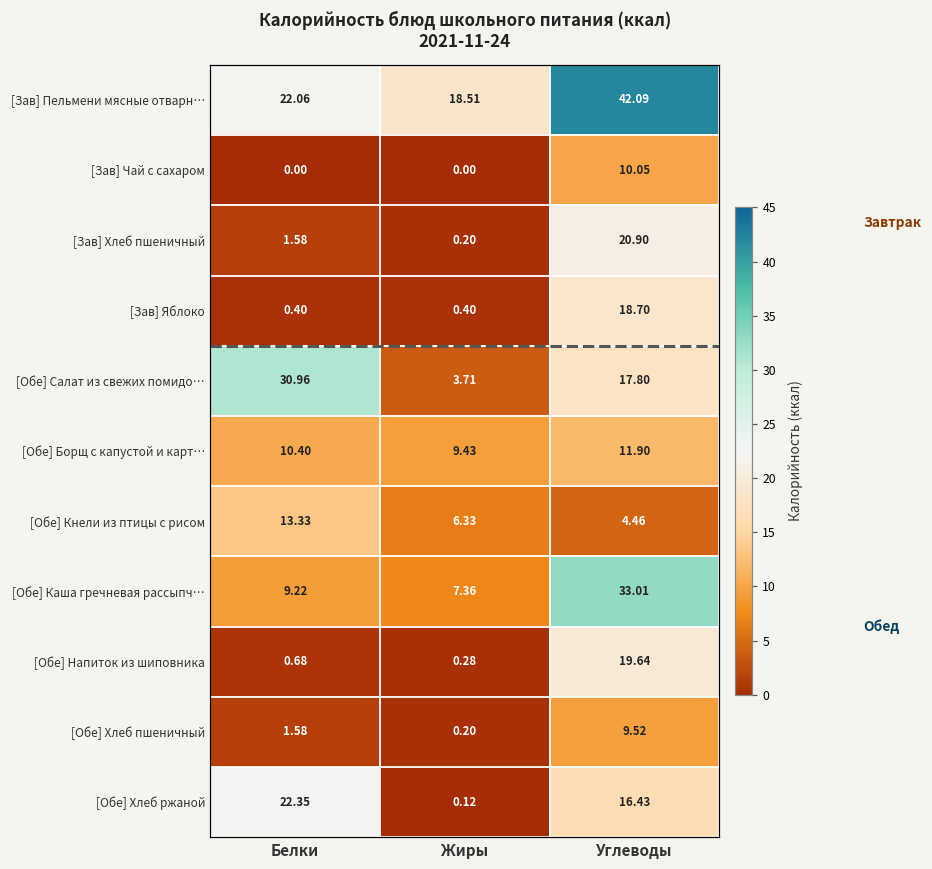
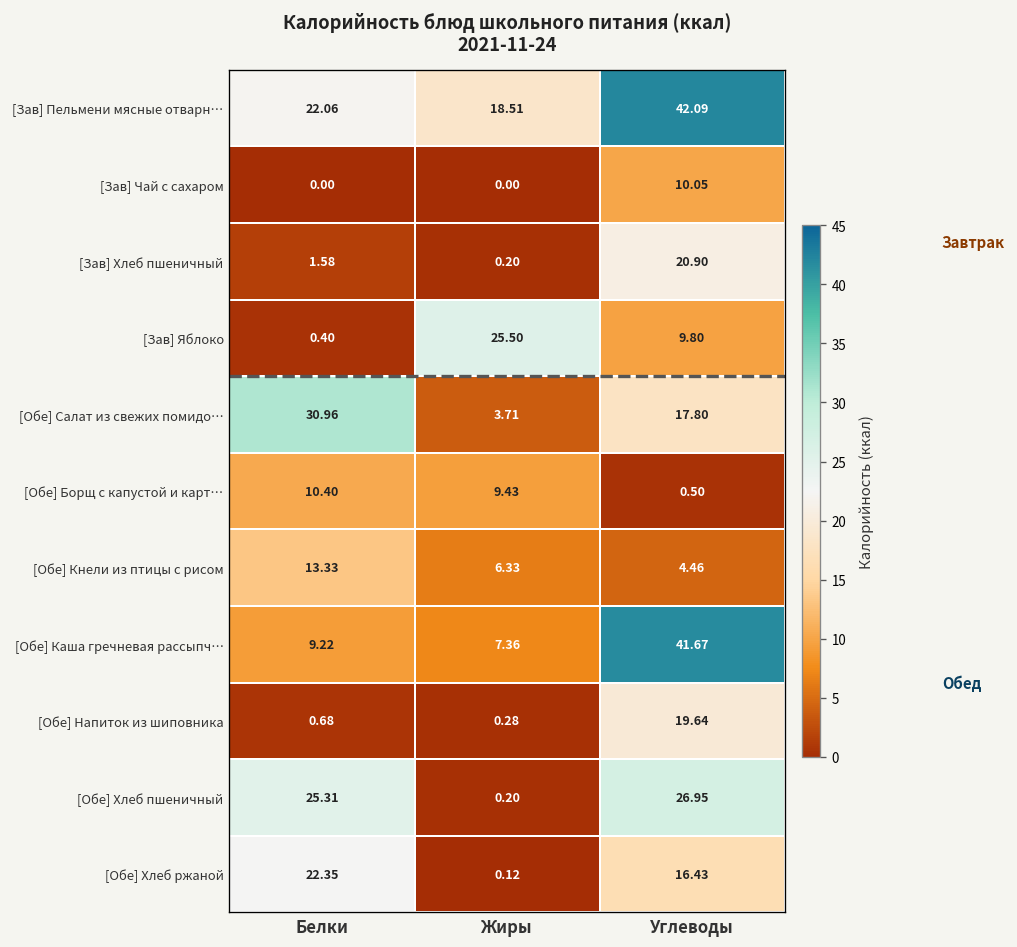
  {
    "[Зав] Пельмени мясные отварн…": {
      "Белки": 22.06,
      "Жиры": 18.51,
      "Углеводы": 42.09
    },
    "[Зав] Чай с сахаром": {
      "Белки": 0.00,
      "Жиры": 0.00,
      "Углеводы": 10.05
    },
    "[Зав] Хлеб пшеничный": {
      "Белки": 1.58,
      "Жиры": 0.20,
      "Углеводы": 20.90
    },
    "[Зав] Яблоко": {
      "Белки": 0.40,
-     "Жиры": 0.40,
-     "Углеводы": 18.70
+     "Жиры": 25.50,
+     "Углеводы": 9.80
    },
    "[Обе] Салат из свежих помидо…": {
      "Белки": 30.96,
      "Жиры": 3.71,
      "Углеводы": 17.80
    },
    "[Обе] Борщ с капустой и карт…": {
      "Белки": 10.40,
      "Жиры": 9.43,
-     "Углеводы": 11.90
+     "Углеводы": 0.50
    },
    "[Обе] Кнели из птицы с рисом": {
      "Белки": 13.33,
      "Жиры": 6.33,
      "Углеводы": 4.46
    },
    "[Обе] Каша гречневая рассыпч…": {
      "Белки": 9.22,
      "Жиры": 7.36,
-     "Углеводы": 33.01
+     "Углеводы": 41.67
    },
    "[Обе] Напиток из шиповника": {
      "Белки": 0.68,
      "Жиры": 0.28,
      "Углеводы": 19.64
    },
    "[Обе] Хлеб пшеничный": {
-     "Белки": 1.58,
+     "Белки": 25.31,
      "Жиры": 0.20,
-     "Углеводы": 9.52
+     "Углеводы": 26.95
    },
    "[Обе] Хлеб ржаной": {
      "Белки": 22.35,
      "Жиры": 0.12,
      "Углеводы": 16.43
    }
  }
